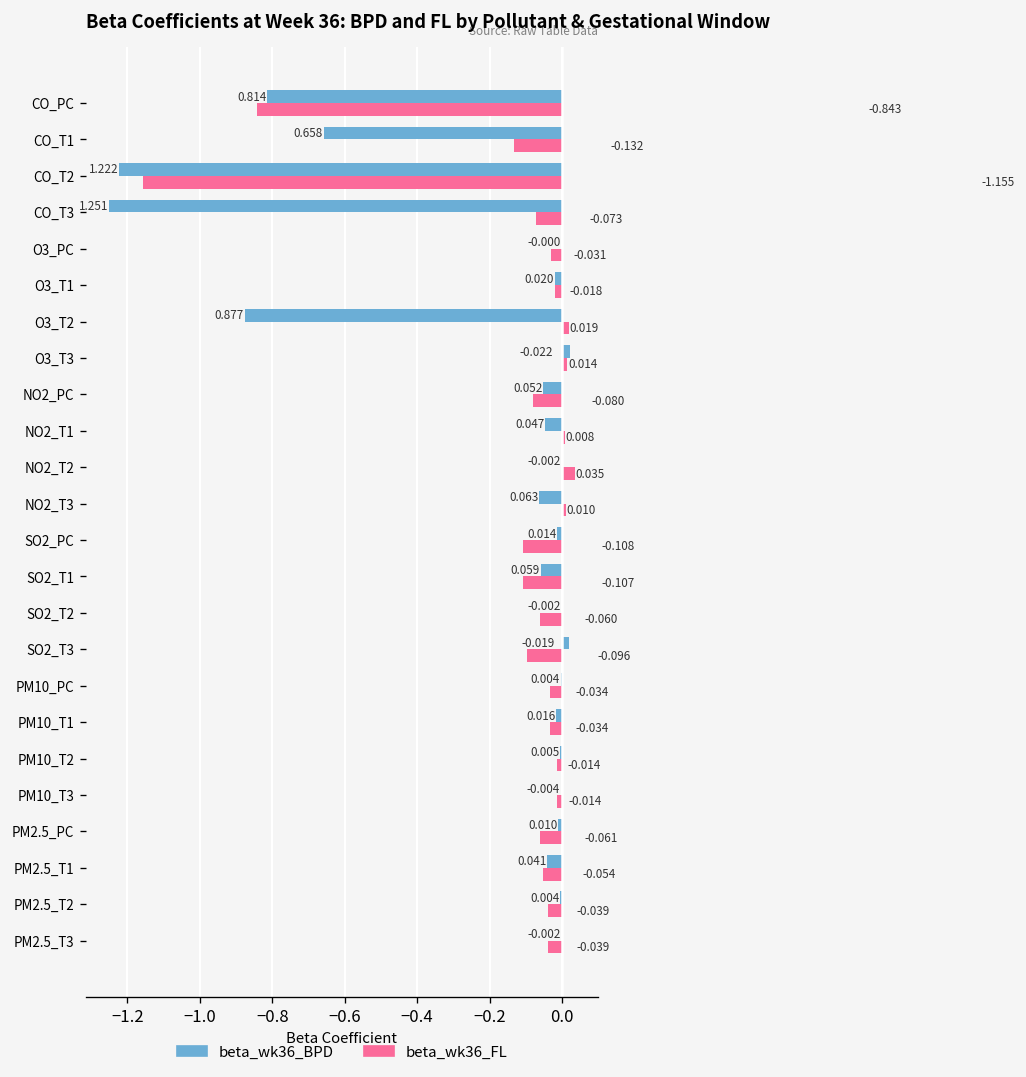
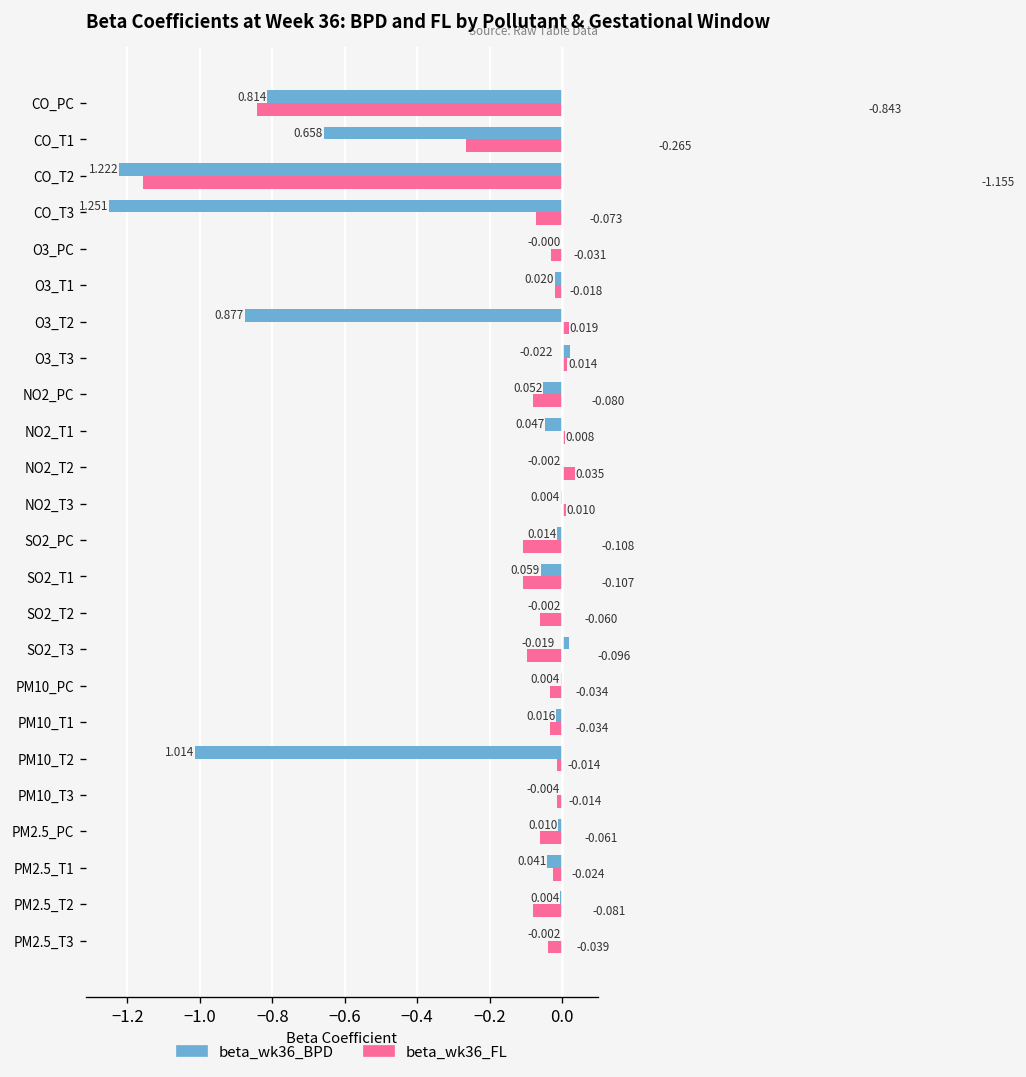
  {
    "beta_wk36_BPD": {
      "O3_PC": -0.000,
-     "NO2_T3": 0.063,
-     "PM10_T2": 0.005
+     "NO2_T3": 0.004,
+     "PM10_T2": 1.014
    },
    "beta_wk36_FL": {
-     "CO_T1": -0.132,
+     "CO_T1": -0.265,
      "O3_PC": -0.031,
      "O3_T1": -0.018,
      "O3_T2": 0.019,
      "O3_T3": 0.014,
      "NO2_T1": 0.008,
      "NO2_T2": 0.035,
      "NO2_T3": 0.010,
      "PM10_PC": -0.034,
      "PM10_T1": -0.034,
      "PM10_T2": -0.014,
      "PM10_T3": -0.014,
-     "PM2.5_T1": -0.054,
-     "PM2.5_T2": -0.039,
+     "PM2.5_T1": -0.024,
+     "PM2.5_T2": -0.081,
      "PM2.5_T3": -0.039
    }
  }
